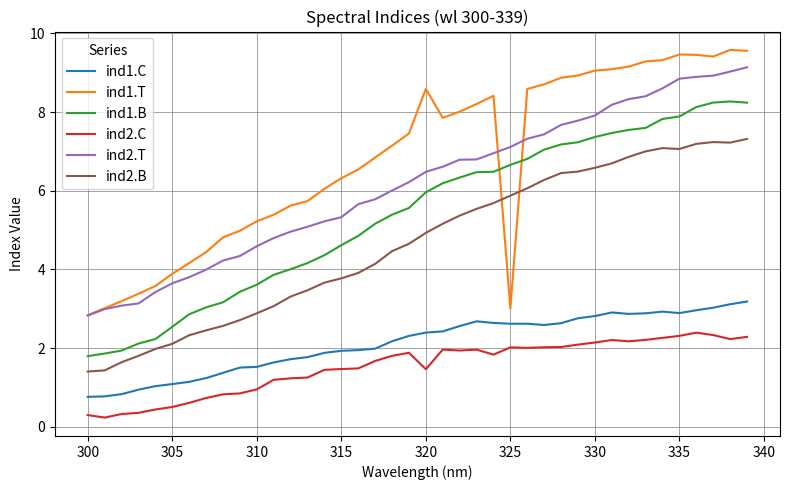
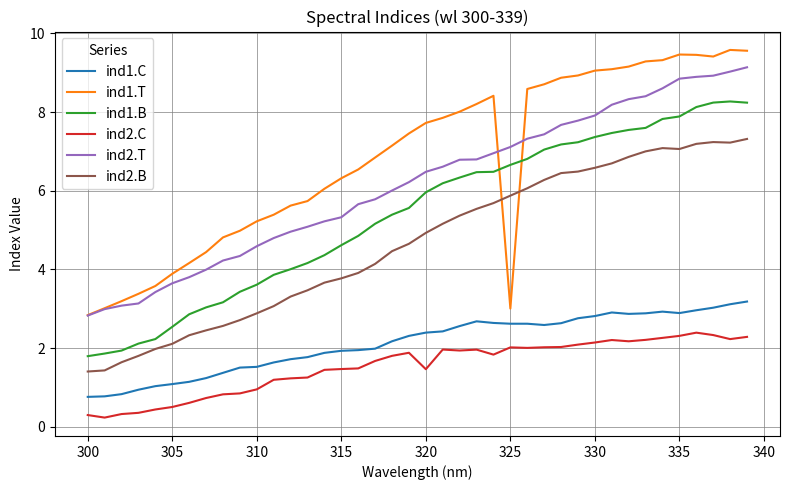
  {
    "ind1.C": {
      "300": 0.8,
      "305": 1.1,
      "310": 1.5,
      "315": 1.9,
      "320": 2.4,
      "325": 2.6,
      "330": 2.8,
      "335": 2.9
    },
    "ind1.T": {
      "305": 3.9,
      "310": 5.2,
      "315": 6.3,
-     "320": 8.6,
+     "320": 7.7,
      "325": 3.0,
      "330": 9.1,
      "335": 9.5
    },
    "ind1.B": {
      "300": 1.8,
      "305": 2.5,
      "310": 3.6,
      "315": 4.6,
      "320": 6.0,
      "325": 6.7,
      "330": 7.4,
      "335": 7.9
    },
    "ind2.C": {
      "300": 0.3,
      "305": 0.5,
      "310": 1.0,
      "315": 1.5,
      "320": 1.5,
      "325": 2.0,
      "330": 2.1,
      "335": 2.3
    },
    "ind2.T": {
      "305": 3.6,
      "310": 4.6,
      "315": 5.3,
      "320": 6.5,
      "325": 7.1,
      "330": 7.9,
      "335": 8.9
    },
    "ind2.B": {
      "300": 1.4,
      "305": 2.1,
      "310": 2.9,
      "315": 3.8,
      "320": 4.9,
      "325": 5.9,
      "330": 6.6,
      "335": 7.1
    }
  }
